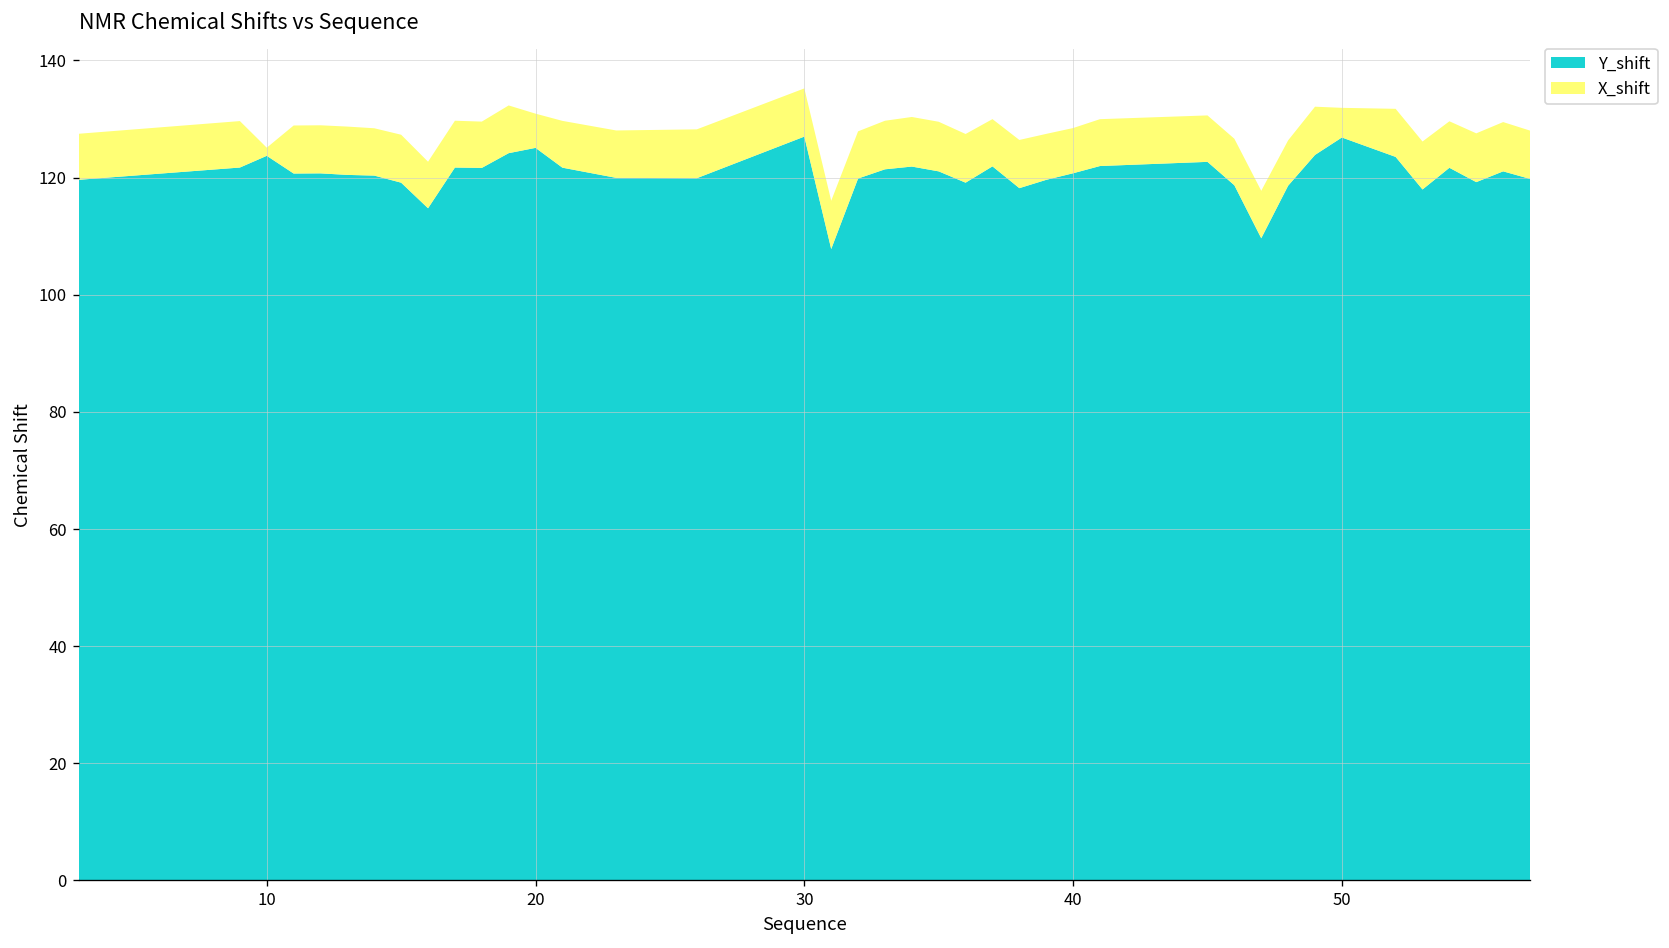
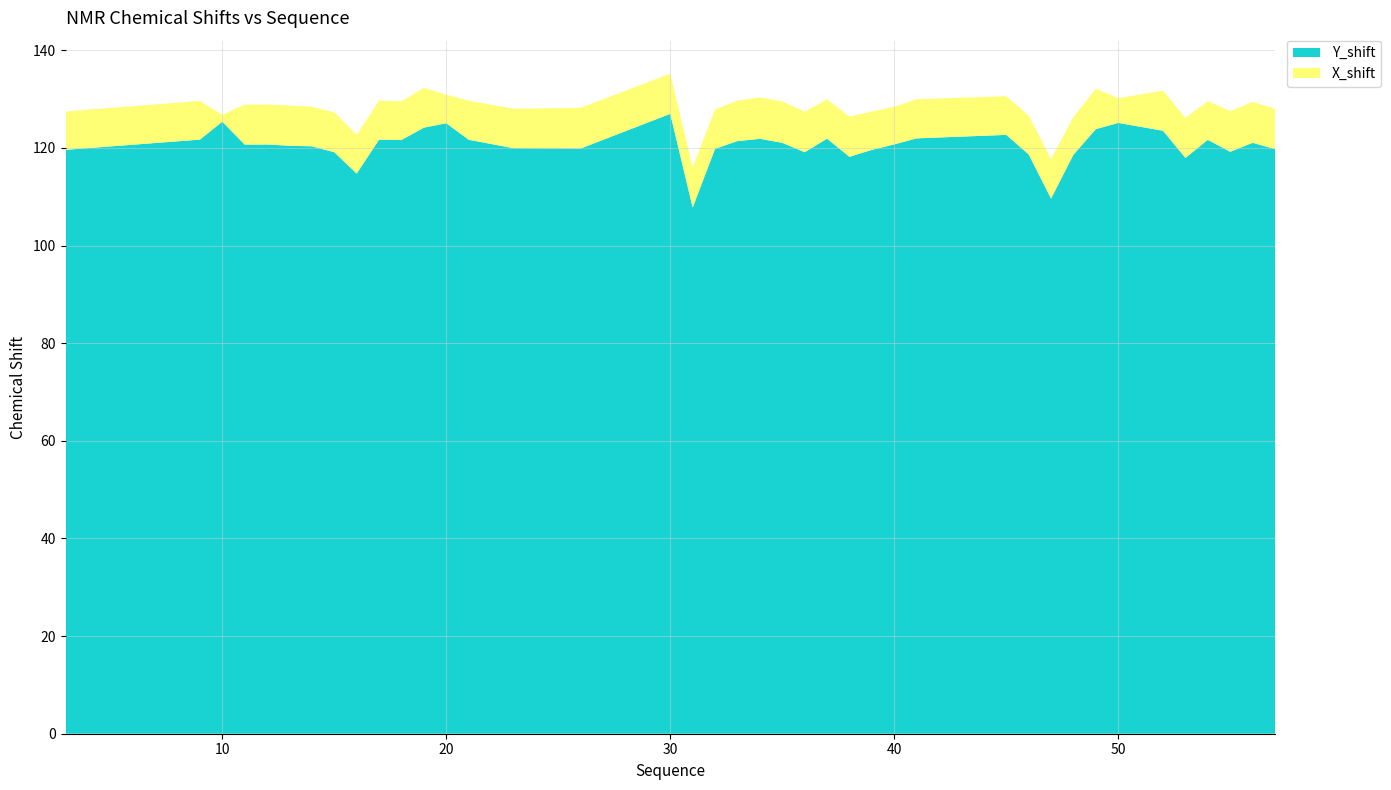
  {
    "Y_shift": {
-     "10": 124,
+     "10": 125,
      "20": 125,
      "30": 127,
      "40": 121,
-     "50": 127
+     "50": 125
    },
    "X_shift": {
      "10": 1,
      "20": 6,
      "30": 8,
      "40": 8,
      "50": 5
    }
  }
